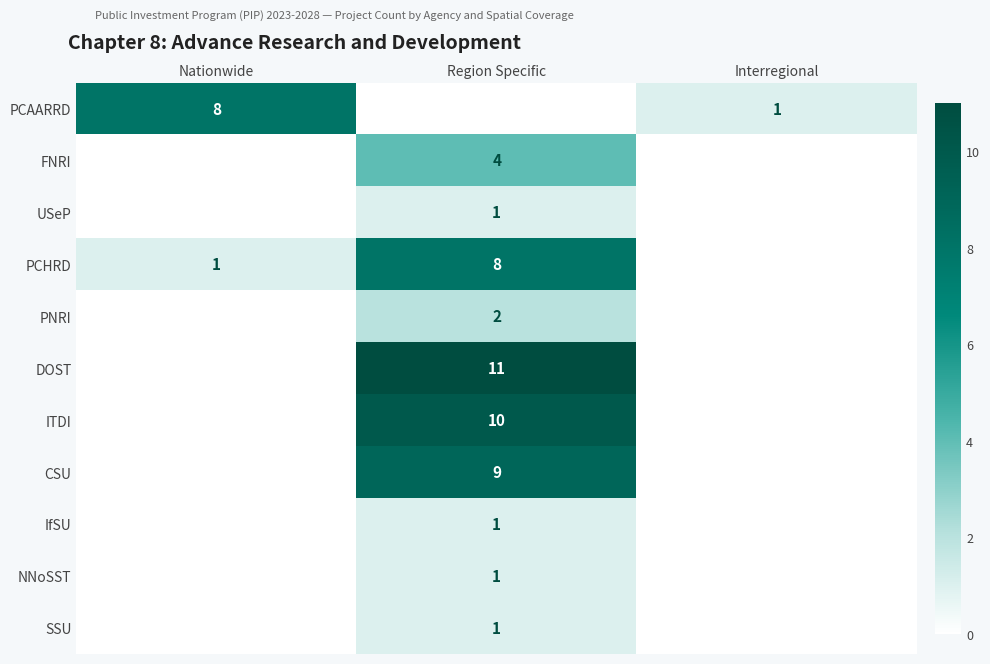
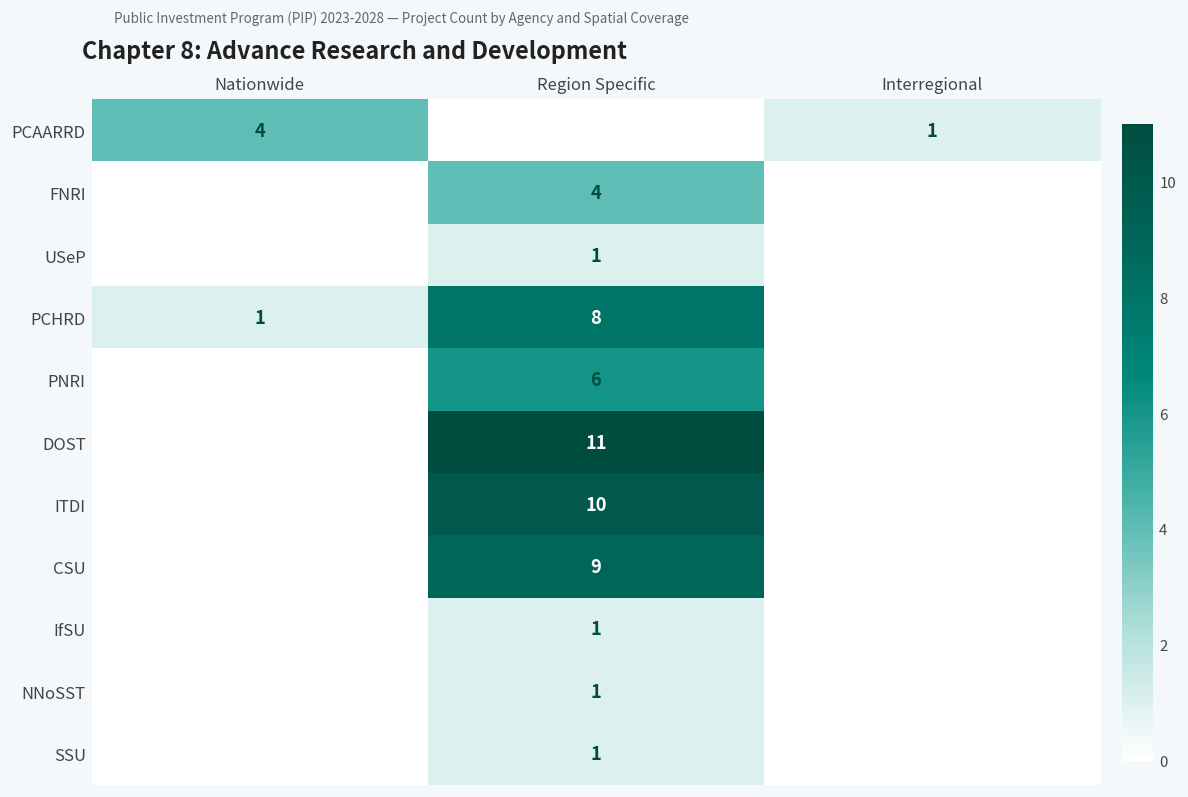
  {
    "PCAARRD": {
-     "Nationwide": 8,
+     "Nationwide": 4,
      "Interregional": 1
    },
    "FNRI": {
      "Region Specific": 4
    },
    "USeP": {
      "Region Specific": 1
    },
    "PCHRD": {
      "Nationwide": 1,
      "Region Specific": 8
    },
    "PNRI": {
-     "Region Specific": 2
+     "Region Specific": 6
    },
    "DOST": {
      "Region Specific": 11
    },
    "ITDI": {
      "Region Specific": 10
    },
    "CSU": {
      "Region Specific": 9
    },
    "IfSU": {
      "Region Specific": 1
    },
    "NNoSST": {
      "Region Specific": 1
    },
    "SSU": {
      "Region Specific": 1
    }
  }
